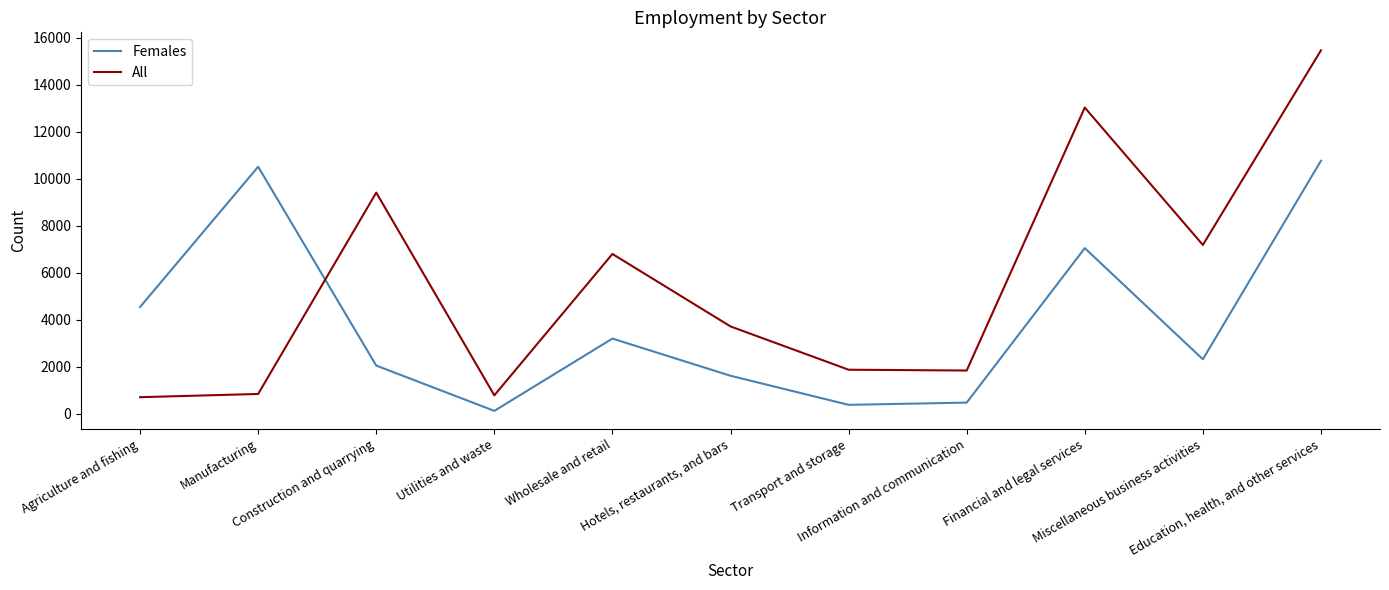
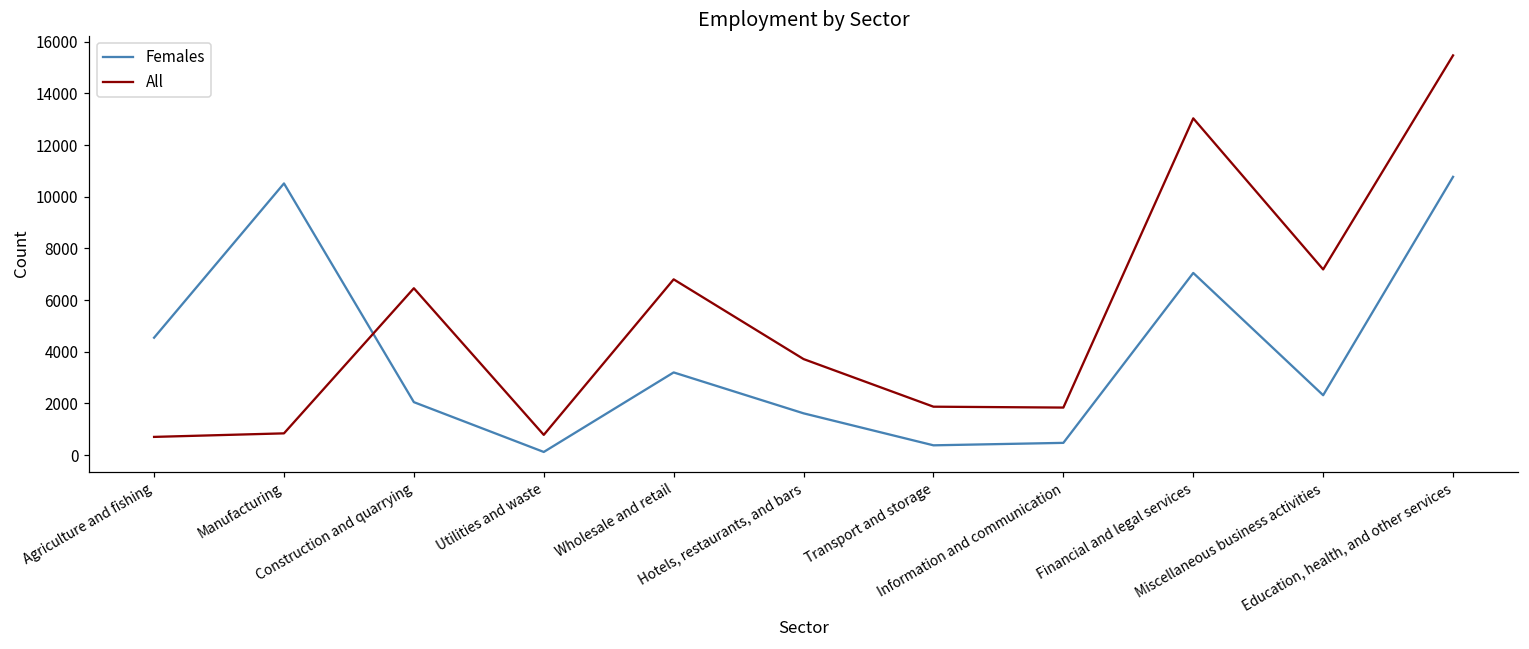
  {
    "Females": {
      "Agriculture and fishing": 4500,
      "Manufacturing": 10500,
      "Construction and quarrying": 2100,
      "Utilities and waste": 100,
      "Wholesale and retail": 3200,
      "Hotels, restaurants, and bars": 1600,
      "Transport and storage": 400,
      "Information and communication": 500,
      "Financial and legal services": 7100,
      "Miscellaneous business activities": 2300,
      "Education, health, and other services": 10800
    },
    "All": {
      "Agriculture and fishing": 700,
      "Manufacturing": 800,
-     "Construction and quarrying": 9400,
+     "Construction and quarrying": 6500,
      "Utilities and waste": 800,
      "Wholesale and retail": 6800,
      "Hotels, restaurants, and bars": 3700,
      "Transport and storage": 1900,
      "Information and communication": 1800,
      "Financial and legal services": 13000,
      "Miscellaneous business activities": 7200,
      "Education, health, and other services": 15500
    }
  }
